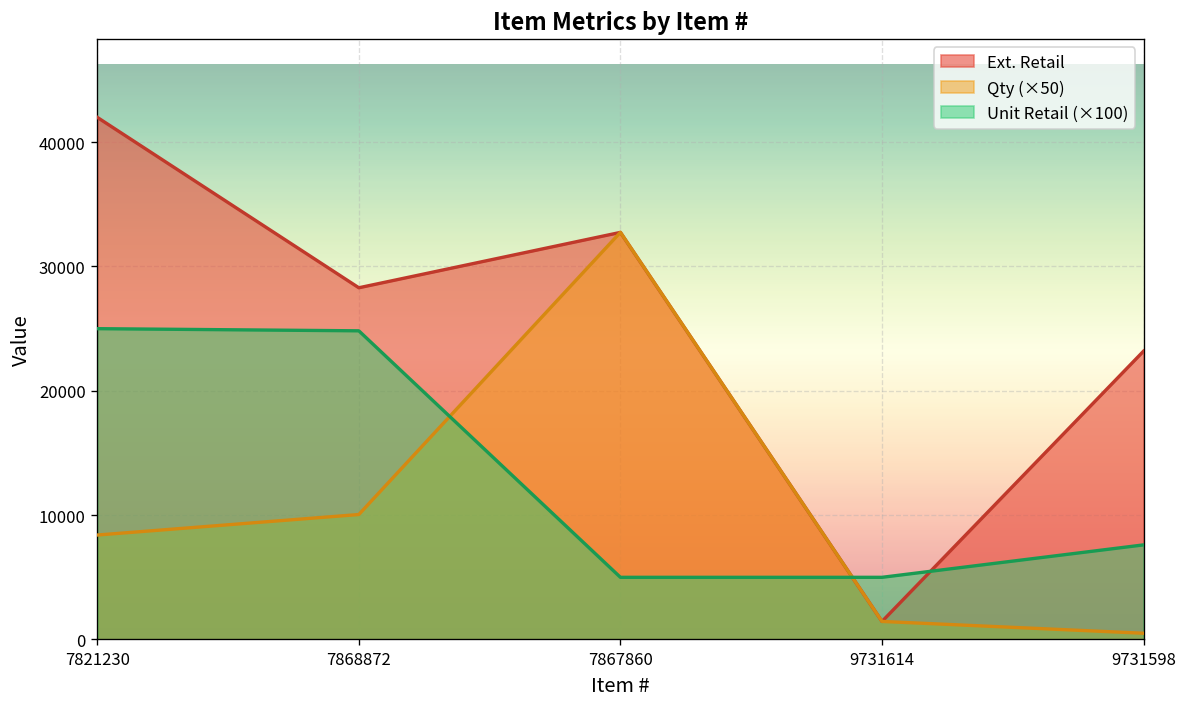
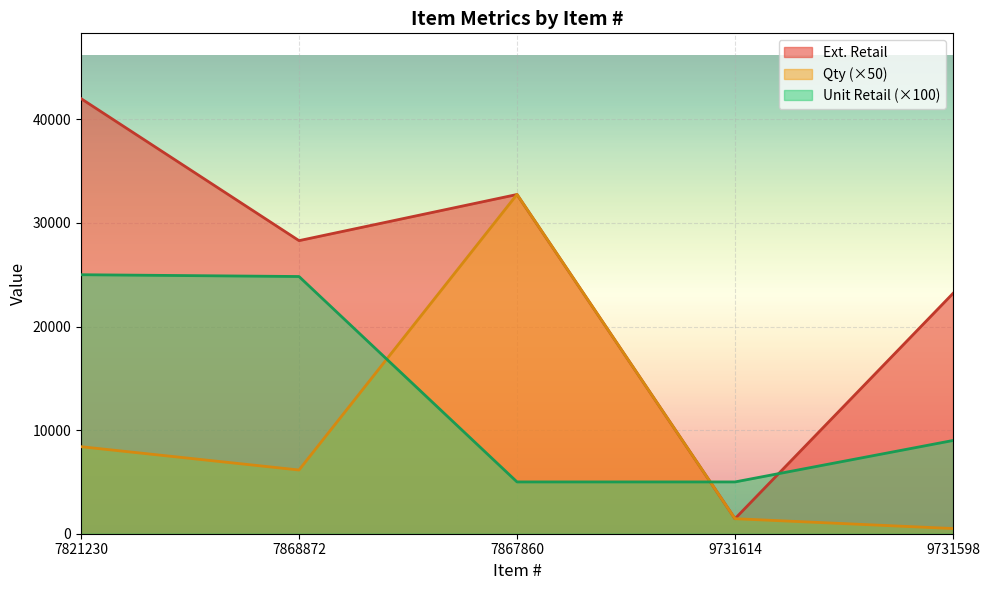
  {
    "Ext. Retail": {
      "7821230": 42000,
      "7868872": 28300,
      "9731598": 23200
    },
    "Qty (×50)": {
      "7821230": 8400,
-     "7868872": 10100,
+     "7868872": 6200,
      "9731598": 500
    },
    "Unit Retail (×100)": {
      "7821230": 25000,
      "7868872": 24800,
      "7867860": 5000,
      "9731614": 5000,
-     "9731598": 7600
+     "9731598": 9000
    }
  }
